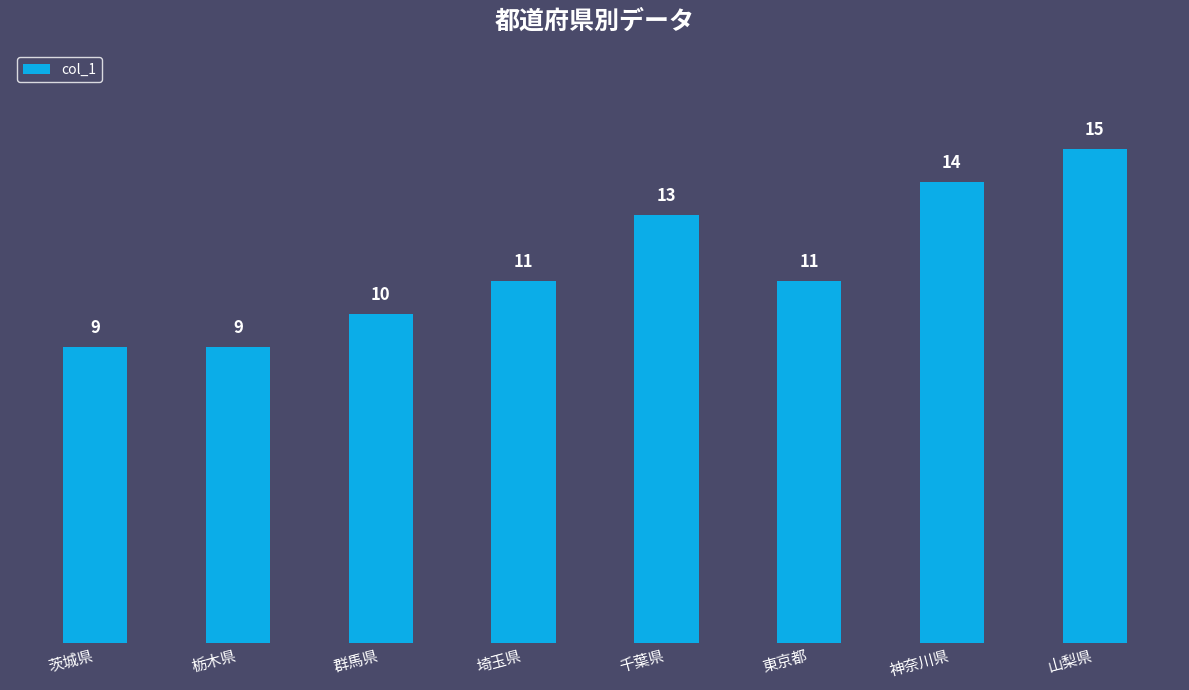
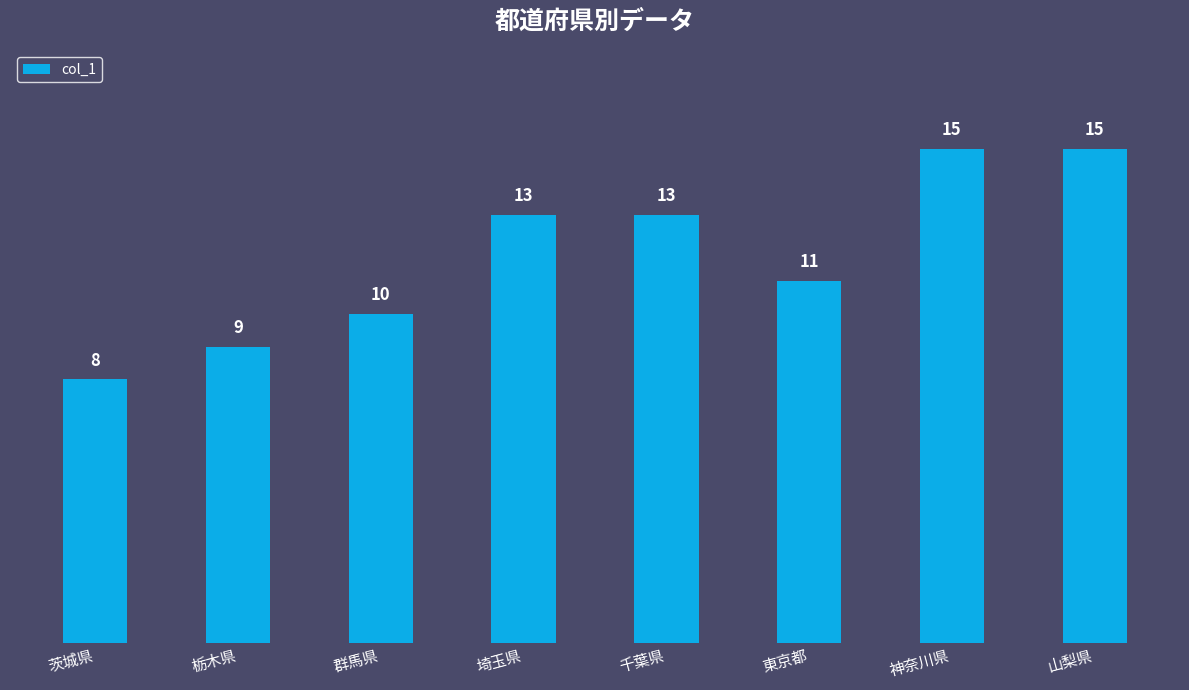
  {
-   "茨城県": 9,
+   "茨城県": 8,
    "栃木県": 9,
    "群馬県": 10,
-   "埼玉県": 11,
+   "埼玉県": 13,
    "千葉県": 13,
    "東京都": 11,
-   "神奈川県": 14,
+   "神奈川県": 15,
    "山梨県": 15
  }
